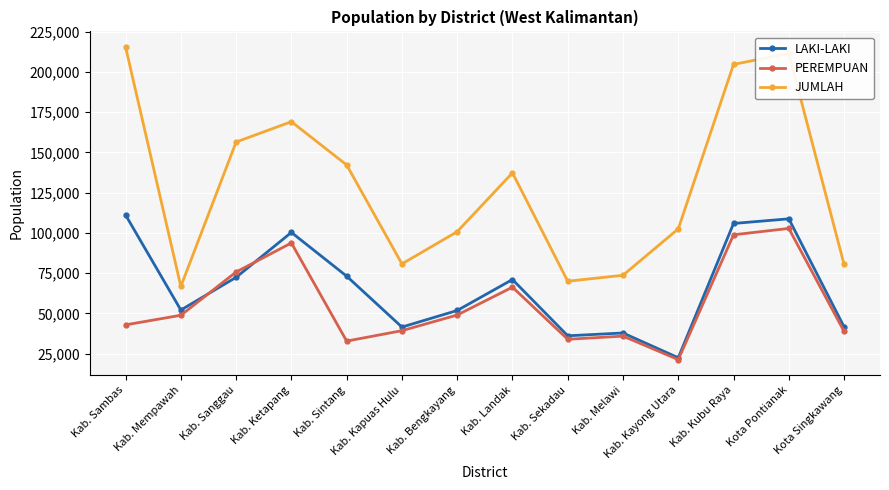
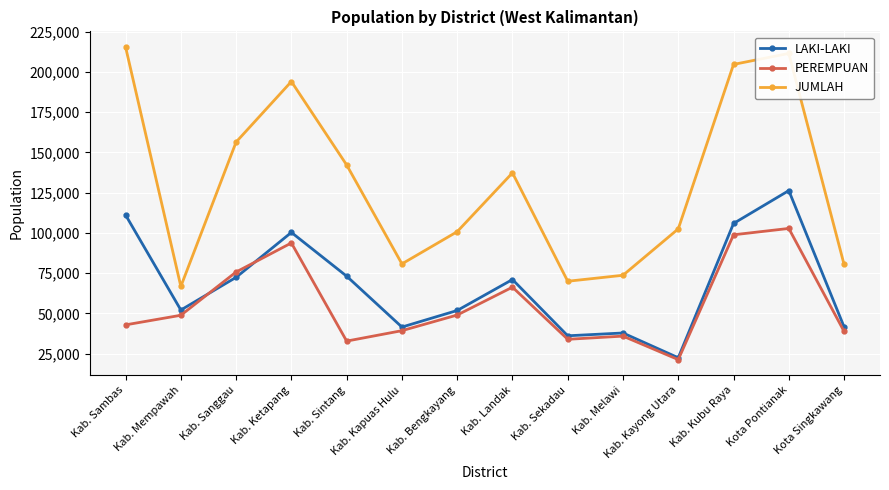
  {
    "LAKI-LAKI": {
      "Kab. Sambas": "111,000",
      "Kab. Mempawah": "52,000",
      "Kab. Sanggau": "72,000",
      "Kab. Ketapang": "100,000",
      "Kab. Sintang": "73,000",
      "Kab. Kapuas Hulu": "41,000",
      "Kab. Bengkayang": "52,000",
      "Kab. Landak": "71,000",
      "Kab. Sekadau": "36,000",
      "Kab. Melawi": "38,000",
      "Kab. Kubu Raya": "106,000",
-     "Kota Pontianak": "109,000",
+     "Kota Pontianak": "126,000",
      "Kota Singkawang": "42,000"
    },
    "PEREMPUAN": {
      "Kab. Sambas": "43,000",
      "Kab. Mempawah": "49,000",
      "Kab. Sanggau": "76,000",
      "Kab. Ketapang": "94,000",
      "Kab. Sintang": "33,000",
      "Kab. Kapuas Hulu": "39,000",
      "Kab. Bengkayang": "49,000",
      "Kab. Landak": "66,000",
      "Kab. Sekadau": "34,000",
      "Kab. Melawi": "36,000",
      "Kab. Kubu Raya": "99,000",
      "Kota Pontianak": "103,000",
      "Kota Singkawang": "39,000"
    },
    "JUMLAH": {
      "Kab. Sambas": "215,000",
      "Kab. Mempawah": "67,000",
      "Kab. Sanggau": "156,000",
-     "Kab. Ketapang": "169,000",
+     "Kab. Ketapang": "194,000",
      "Kab. Sintang": "142,000",
      "Kab. Kapuas Hulu": "81,000",
      "Kab. Bengkayang": "101,000",
      "Kab. Landak": "137,000",
      "Kab. Sekadau": "70,000",
      "Kab. Melawi": "74,000",
      "Kab. Kayong Utara": "102,000",
      "Kab. Kubu Raya": "205,000",
      "Kota Singkawang": "80,000"
    }
  }
